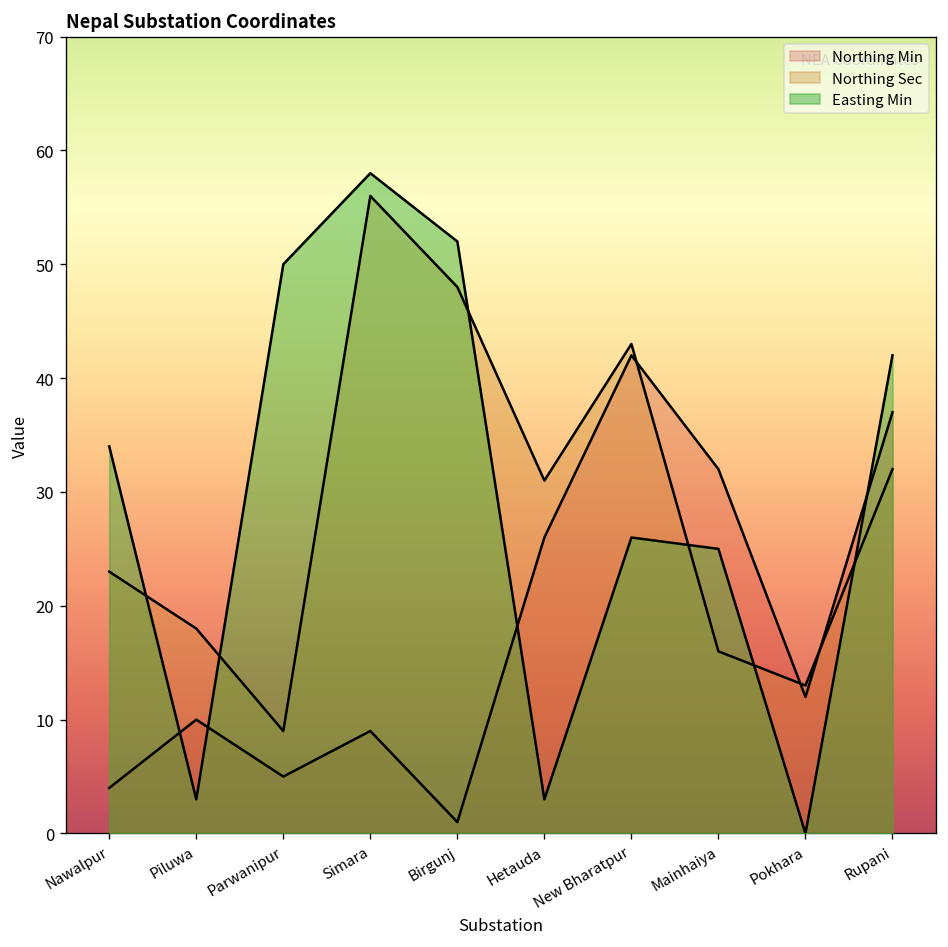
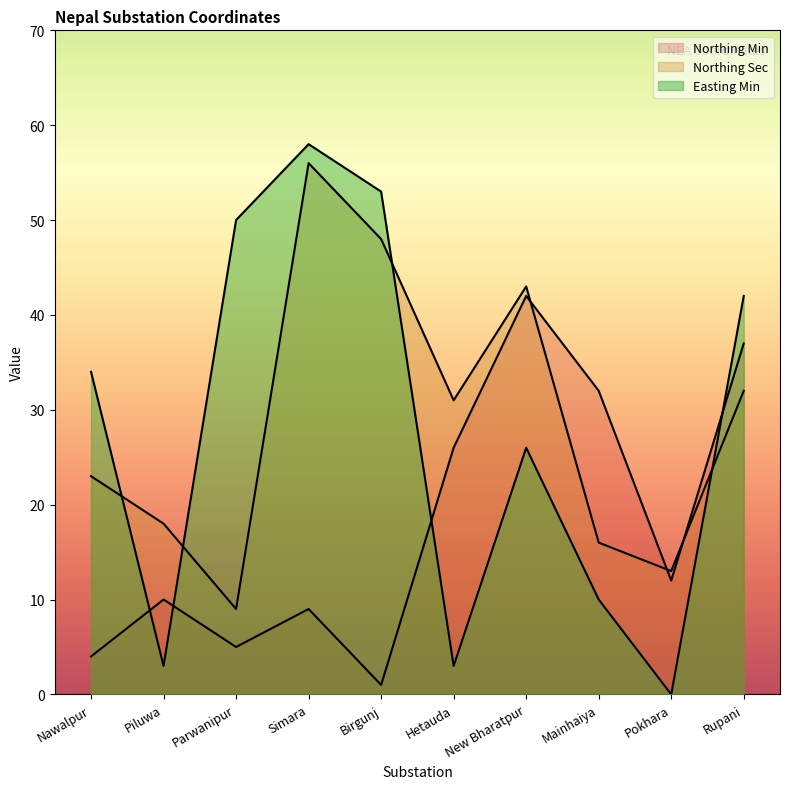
  {
    "Easting Min": {
      "Nawalpur": 34,
      "Piluwa": 3,
      "Parwanipur": 50,
      "Simara": 58,
-     "Birgunj": 52,
+     "Birgunj": 53,
      "Hetauda": 3,
      "New Bharatpur": 26,
-     "Mainhaiya": 25,
+     "Mainhaiya": 10,
      "Pokhara": 0,
      "Rupani": 42
    }
  }
